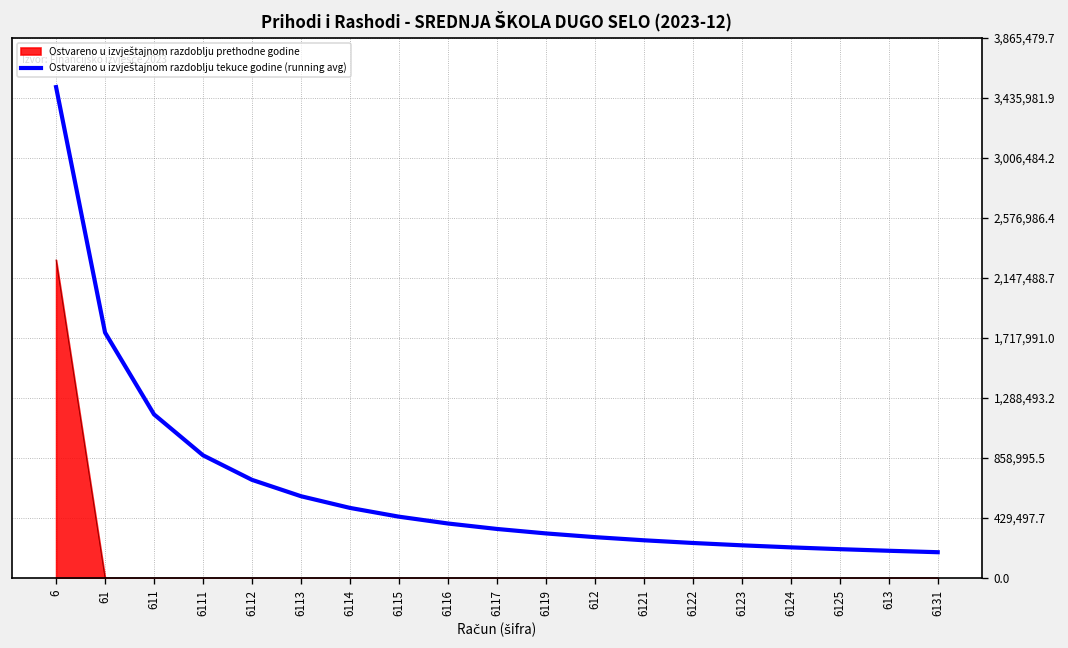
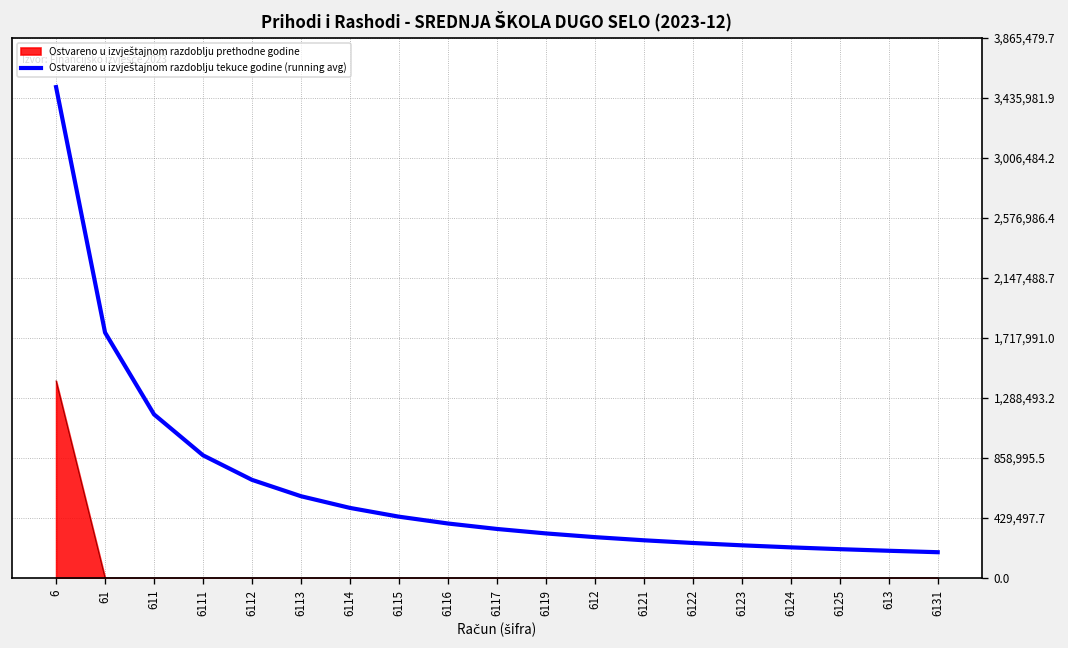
  {
    "Ostvareno u izvještajnom razdoblju prethodne godine": {
-     "6": "2,280,000",
+     "6": "1,410,000",
      "61": "0",
      "611": "0",
      "6111": "0",
      "6112": "0",
      "6113": "0",
      "6114": "0",
      "6115": "0",
      "6116": "0",
      "6117": "0",
      "6119": "0",
      "612": "0",
      "6121": "0",
      "6122": "0",
      "6123": "0",
      "6124": "0",
      "6125": "0",
      "613": "0",
      "6131": "0"
    },
    "Ostvareno u izvještajnom razdoblju tekuce godine (running avg)": {
      "61": "1,760,000",
      "611": "1,170,000",
      "6111": "880,000",
      "6112": "700,000",
      "6113": "590,000",
      "6114": "500,000",
      "6115": "440,000",
      "6116": "390,000",
      "6117": "350,000",
      "6119": "320,000",
      "612": "290,000",
      "6121": "270,000",
      "6122": "250,000",
      "6123": "230,000",
      "6124": "220,000",
      "6125": "210,000",
      "613": "200,000",
      "6131": "180,000"
    }
  }
